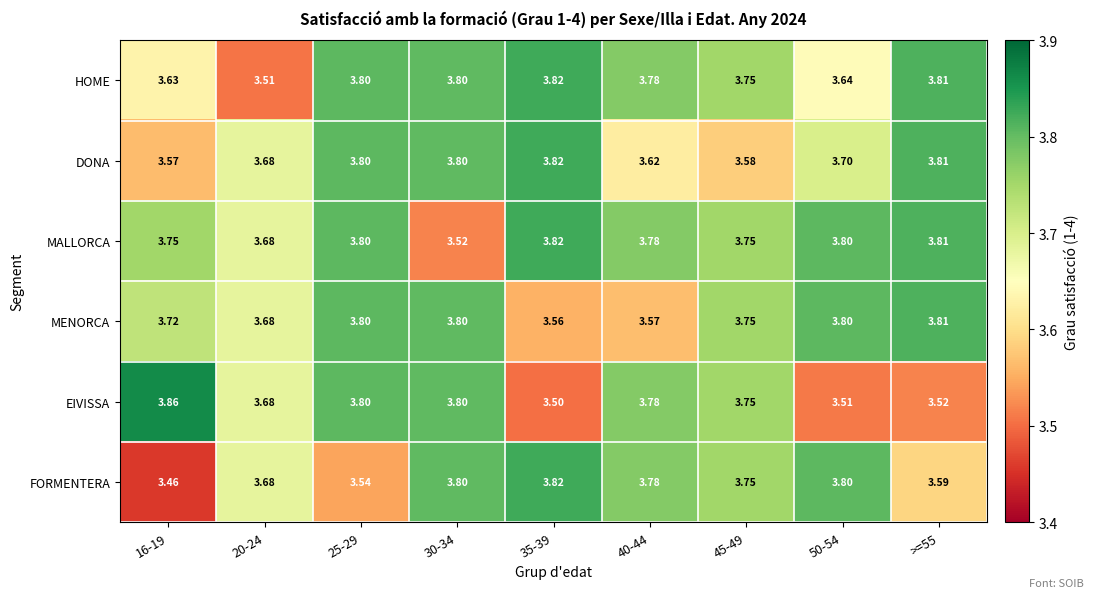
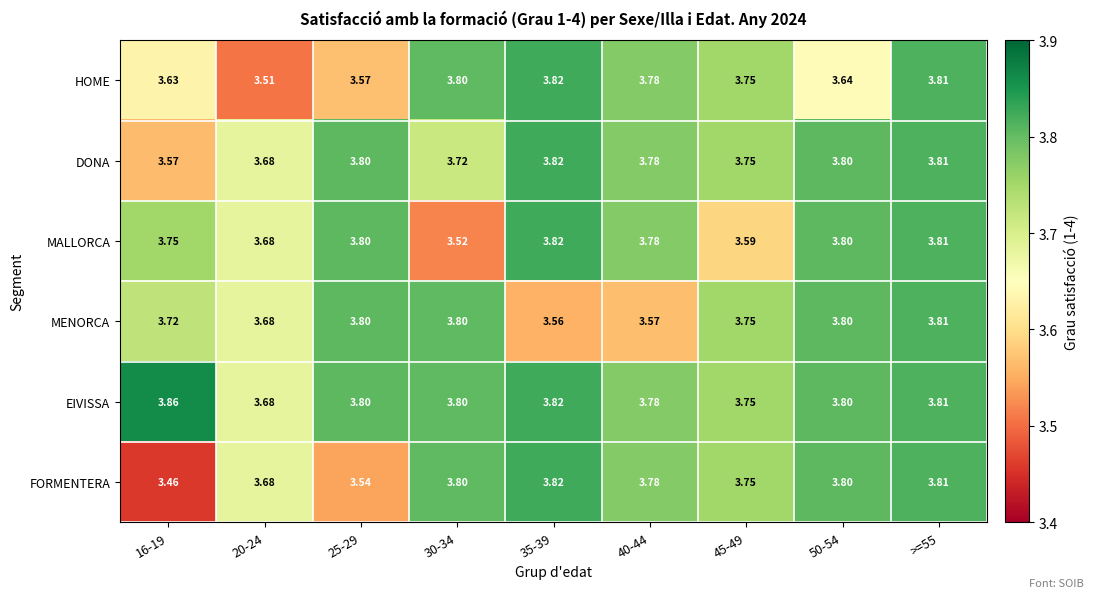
  {
    "HOME": {
      "16-19": 3.63,
      "20-24": 3.51,
-     "25-29": 3.80,
+     "25-29": 3.57,
      "30-34": 3.80,
      "35-39": 3.82,
      "40-44": 3.78,
      "45-49": 3.75,
      "50-54": 3.64,
      ">=55": 3.81
    },
    "DONA": {
      "16-19": 3.57,
      "20-24": 3.68,
      "25-29": 3.80,
-     "30-34": 3.80,
+     "30-34": 3.72,
      "35-39": 3.82,
-     "40-44": 3.62,
-     "45-49": 3.58,
-     "50-54": 3.70,
+     "40-44": 3.78,
+     "45-49": 3.75,
+     "50-54": 3.80,
      ">=55": 3.81
    },
    "MALLORCA": {
      "16-19": 3.75,
      "20-24": 3.68,
      "25-29": 3.80,
      "30-34": 3.52,
      "35-39": 3.82,
      "40-44": 3.78,
-     "45-49": 3.75,
+     "45-49": 3.59,
      "50-54": 3.80,
      ">=55": 3.81
    },
    "MENORCA": {
      "16-19": 3.72,
      "20-24": 3.68,
      "25-29": 3.80,
      "30-34": 3.80,
      "35-39": 3.56,
      "40-44": 3.57,
      "45-49": 3.75,
      "50-54": 3.80,
      ">=55": 3.81
    },
    "EIVISSA": {
      "16-19": 3.86,
      "20-24": 3.68,
      "25-29": 3.80,
      "30-34": 3.80,
-     "35-39": 3.50,
+     "35-39": 3.82,
      "40-44": 3.78,
      "45-49": 3.75,
-     "50-54": 3.51,
-     ">=55": 3.52
+     "50-54": 3.80,
+     ">=55": 3.81
    },
    "FORMENTERA": {
      "16-19": 3.46,
      "20-24": 3.68,
      "25-29": 3.54,
      "30-34": 3.80,
      "35-39": 3.82,
      "40-44": 3.78,
      "45-49": 3.75,
      "50-54": 3.80,
-     ">=55": 3.59
+     ">=55": 3.81
    }
  }
